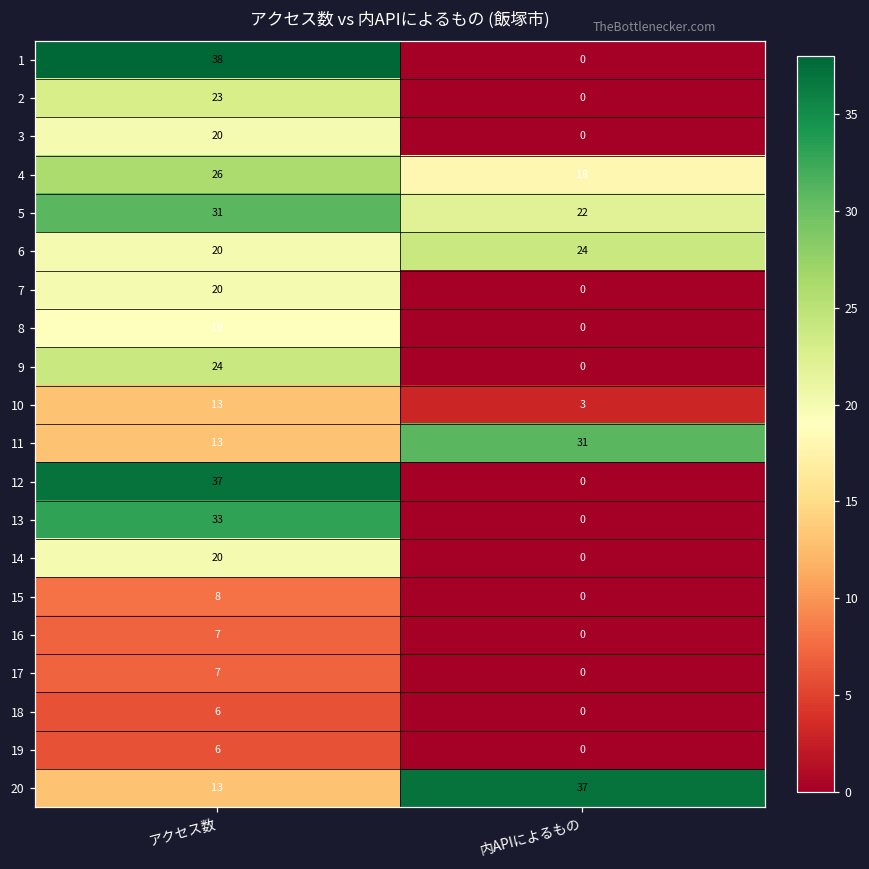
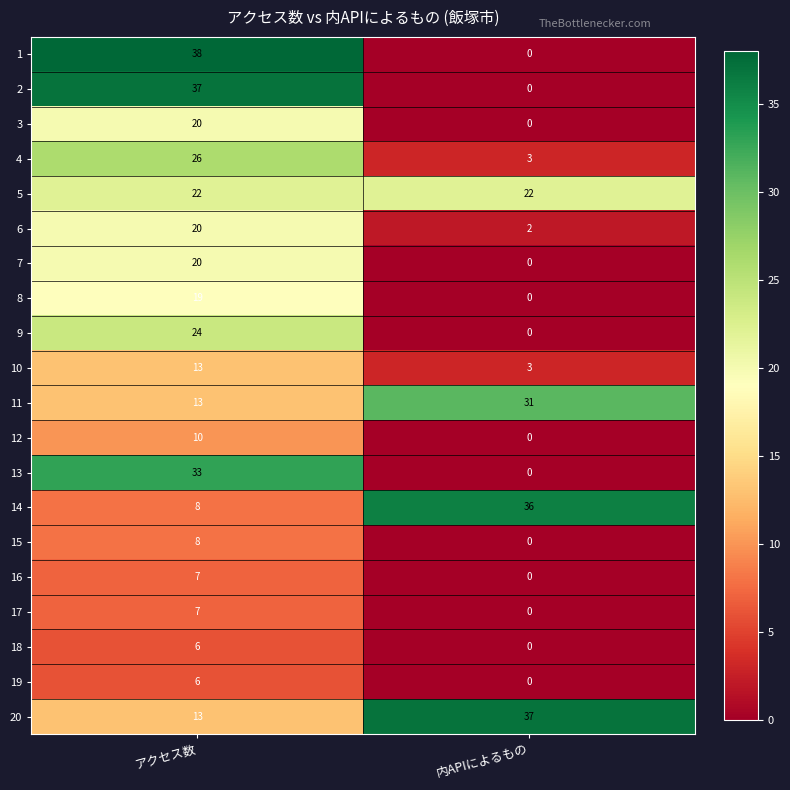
  {
    "1": {
      "アクセス数": 38,
      "内APIによるもの": 0
    },
    "2": {
-     "アクセス数": 23,
+     "アクセス数": 37,
      "内APIによるもの": 0
    },
    "3": {
      "アクセス数": 20,
      "内APIによるもの": 0
    },
    "4": {
      "アクセス数": 26,
-     "内APIによるもの": 18
+     "内APIによるもの": 3
    },
    "5": {
-     "アクセス数": 31,
+     "アクセス数": 22,
      "内APIによるもの": 22
    },
    "6": {
      "アクセス数": 20,
-     "内APIによるもの": 24
+     "内APIによるもの": 2
    },
    "7": {
      "アクセス数": 20,
      "内APIによるもの": 0
    },
    "8": {
      "アクセス数": 19,
      "内APIによるもの": 0
    },
    "9": {
      "アクセス数": 24,
      "内APIによるもの": 0
    },
    "10": {
      "アクセス数": 13,
      "内APIによるもの": 3
    },
    "11": {
      "アクセス数": 13,
      "内APIによるもの": 31
    },
    "12": {
-     "アクセス数": 37,
+     "アクセス数": 10,
      "内APIによるもの": 0
    },
    "13": {
      "アクセス数": 33,
      "内APIによるもの": 0
    },
    "14": {
-     "アクセス数": 20,
-     "内APIによるもの": 0
+     "アクセス数": 8,
+     "内APIによるもの": 36
    },
    "15": {
      "アクセス数": 8,
      "内APIによるもの": 0
    },
    "16": {
      "アクセス数": 7,
      "内APIによるもの": 0
    },
    "17": {
      "アクセス数": 7,
      "内APIによるもの": 0
    },
    "18": {
      "アクセス数": 6,
      "内APIによるもの": 0
    },
    "19": {
      "アクセス数": 6,
      "内APIによるもの": 0
    },
    "20": {
      "アクセス数": 13,
      "内APIによるもの": 37
    }
  }
